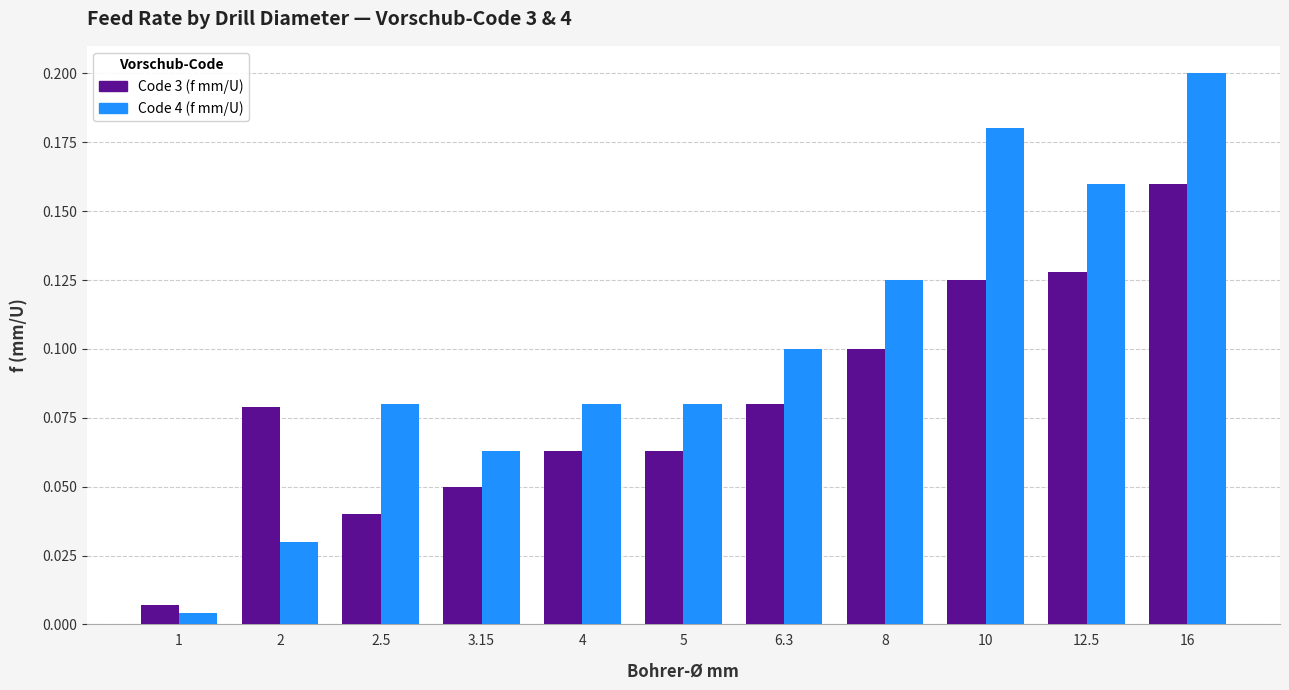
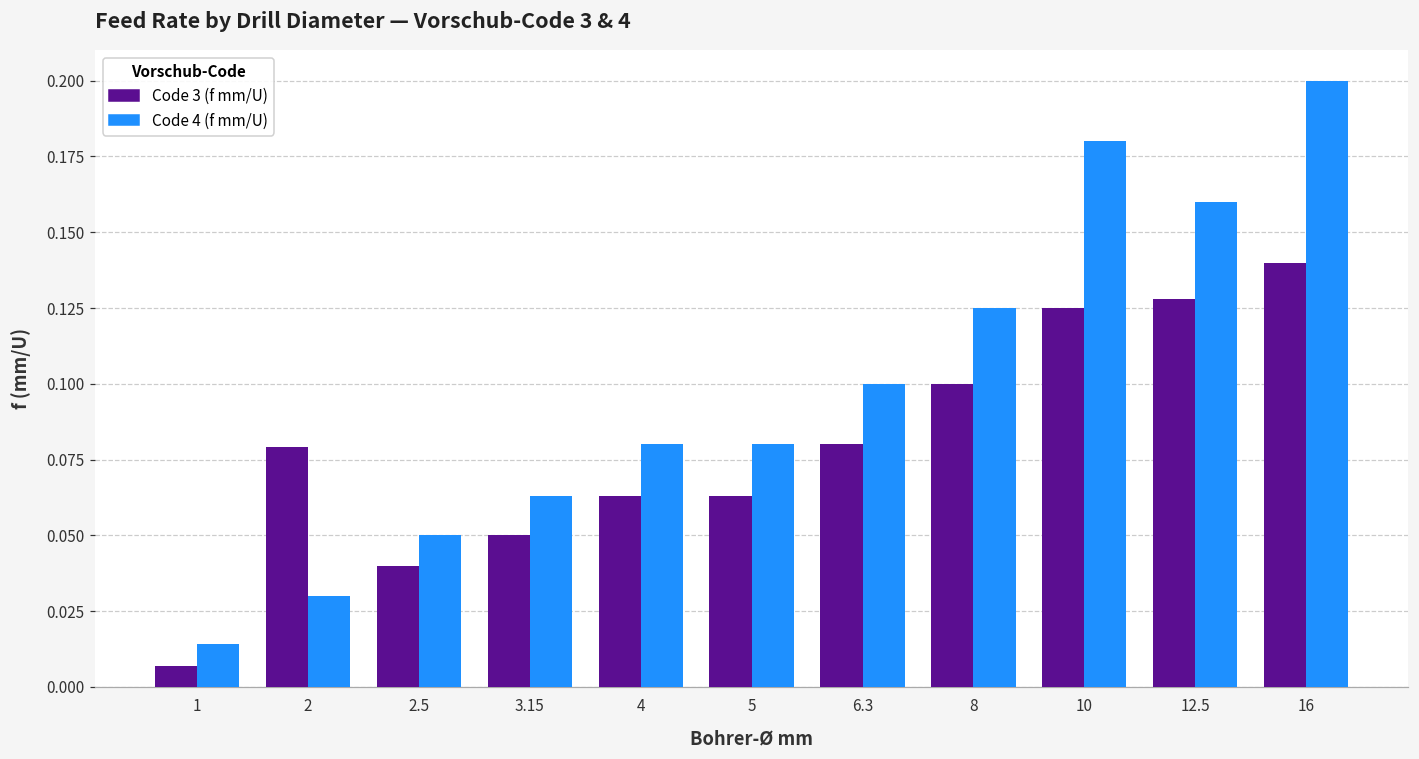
  {
    "Code 3 (f mm/U)": {
      "1": 0.007,
      "2": 0.079,
      "2.5": 0.04,
      "3.15": 0.05,
      "4": 0.063,
      "5": 0.063,
      "6.3": 0.08,
      "8": 0.10,
      "10": 0.125,
      "12.5": 0.128,
-     "16": 0.16
+     "16": 0.14
    },
    "Code 4 (f mm/U)": {
-     "1": 0.004,
+     "1": 0.014,
      "2": 0.030,
-     "2.5": 0.08,
+     "2.5": 0.05,
      "3.15": 0.063,
      "4": 0.080,
      "5": 0.080,
      "6.3": 0.100,
      "8": 0.125,
      "10": 0.180,
      "12.5": 0.160,
      "16": 0.200
    }
  }
